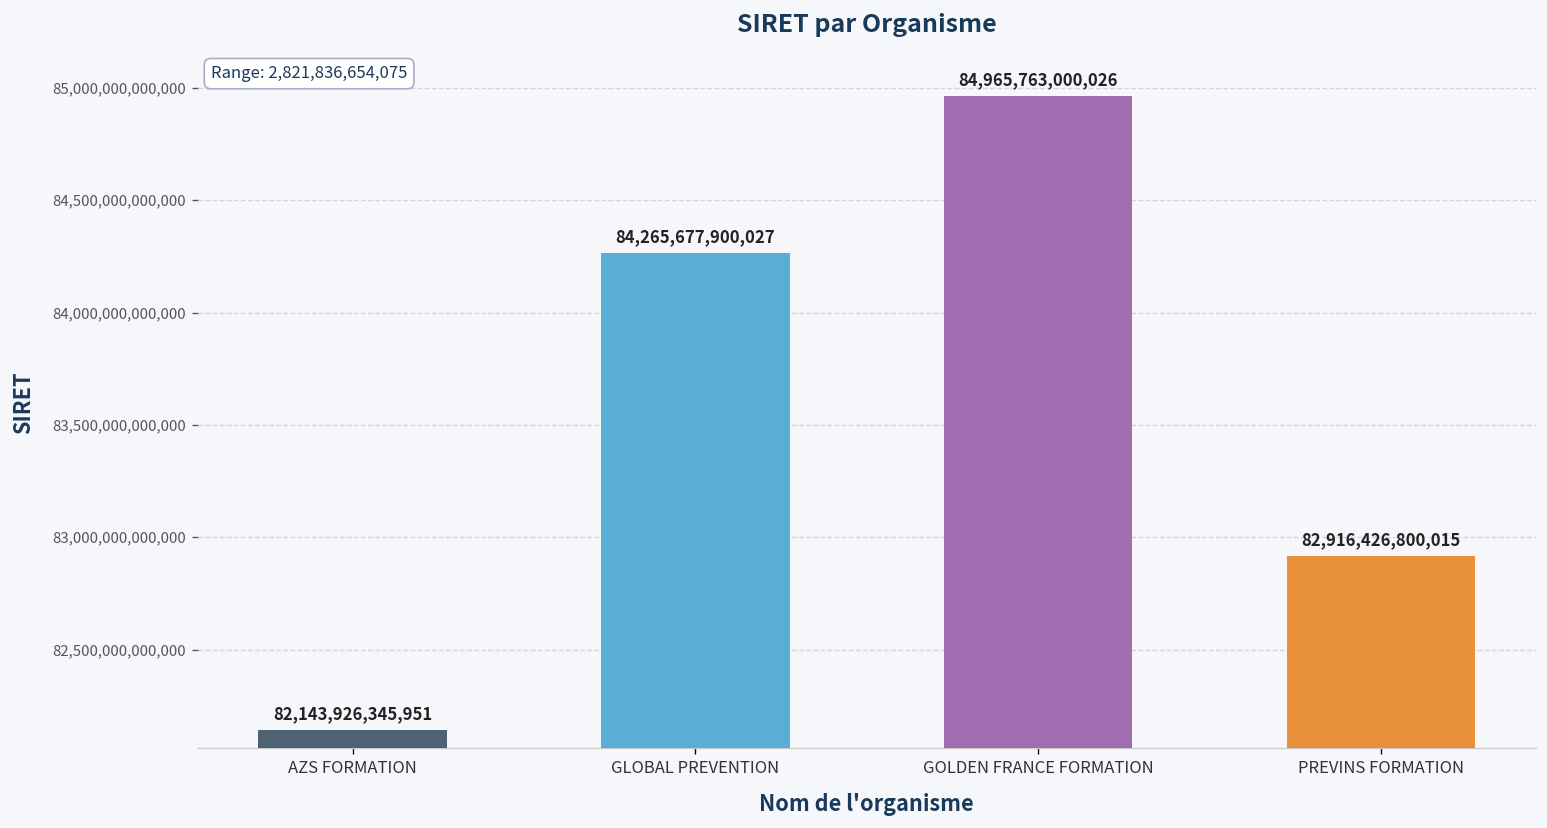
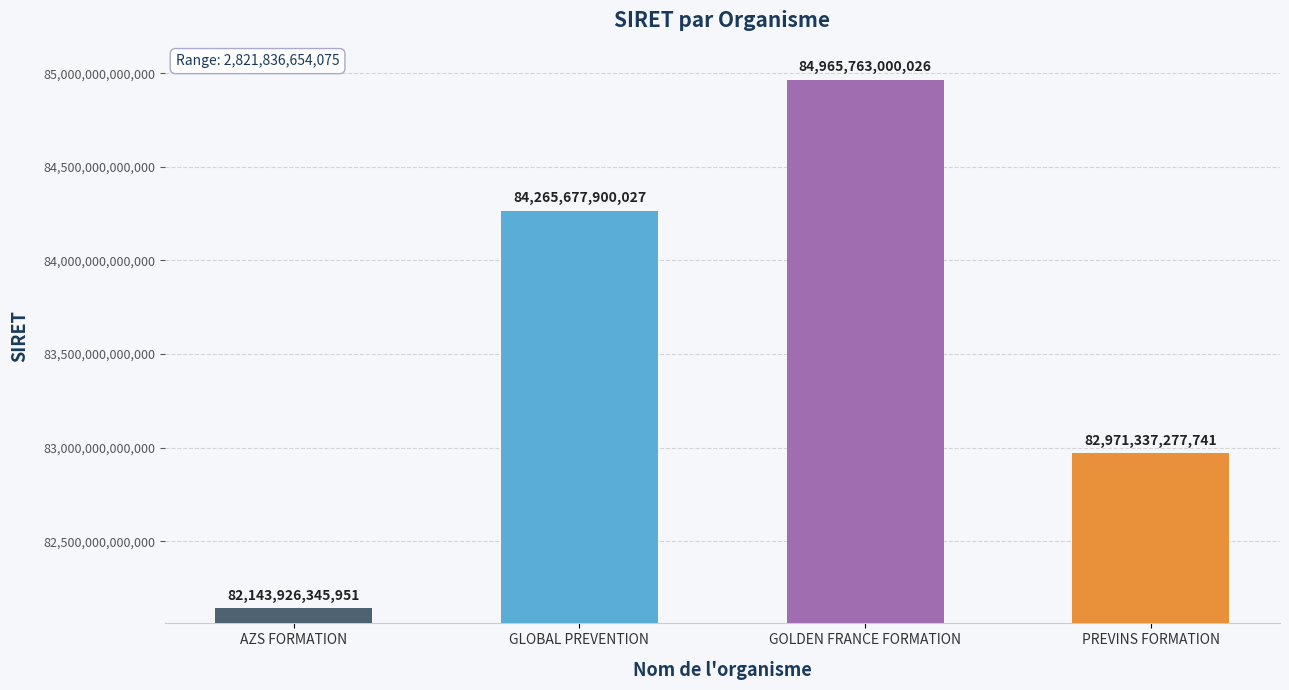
  {
    "AZS FORMATION": "82,143,926,345,951",
    "GLOBAL PREVENTION": "84,265,677,900,027",
    "GOLDEN FRANCE FORMATION": "84,965,763,000,026",
-   "PREVINS FORMATION": "82,916,426,800,015"
+   "PREVINS FORMATION": "82,971,337,277,741"
  }
